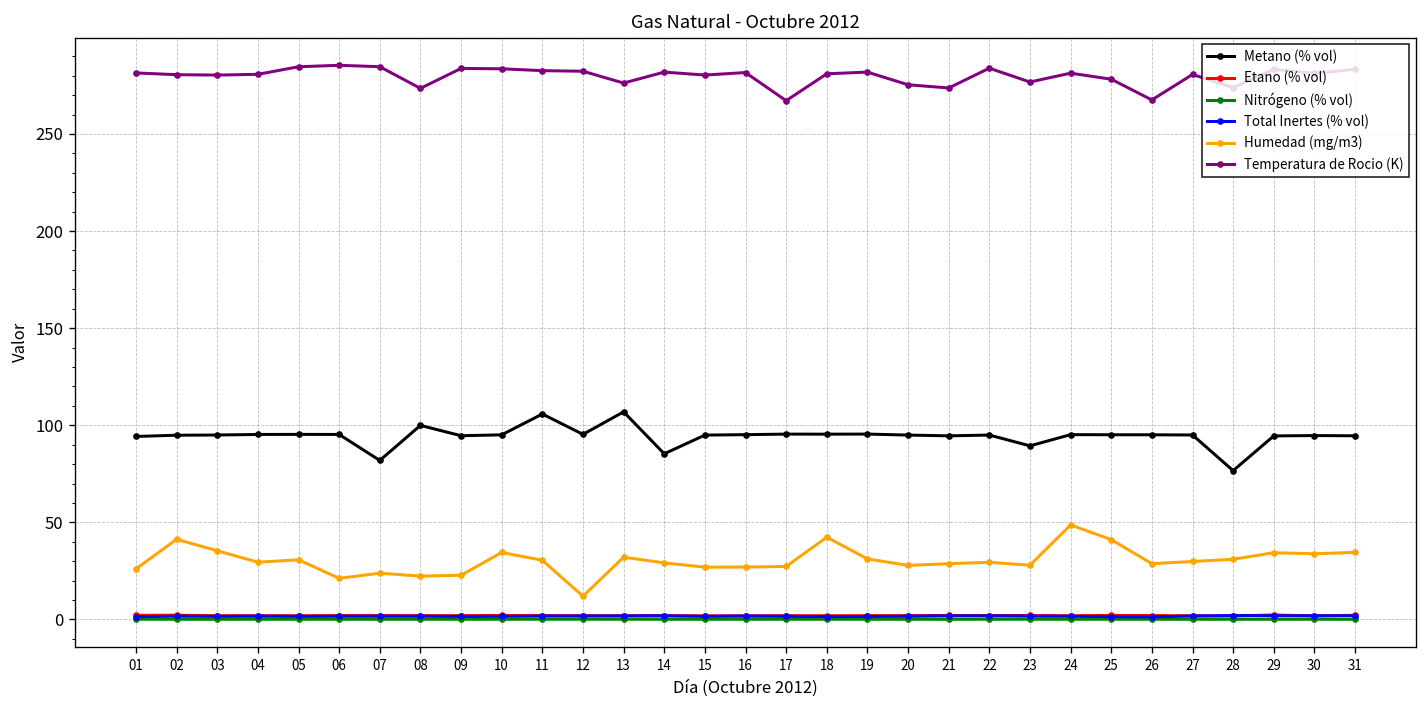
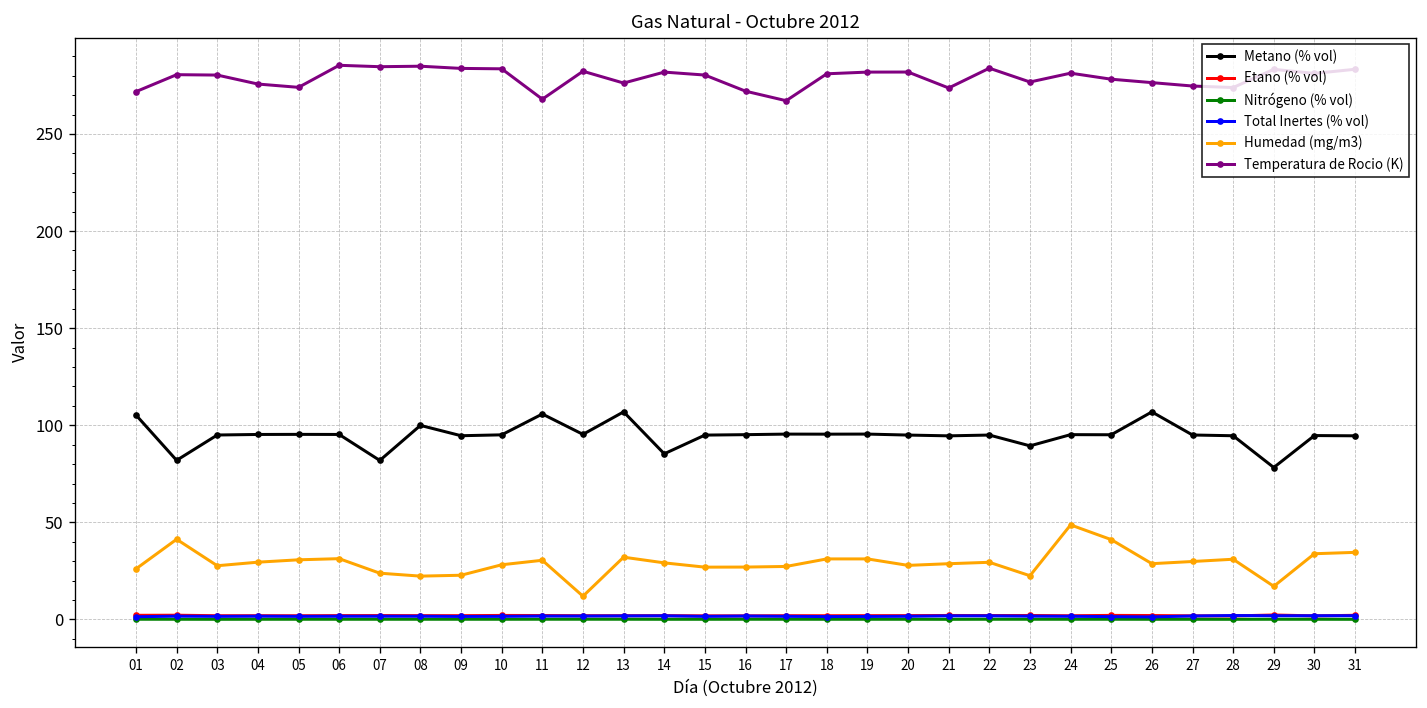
  {
    "Metano (% vol)": {
-     "01": 94,
-     "02": 95,
+     "01": 105,
+     "02": 82,
      "03": 95,
      "04": 95,
      "05": 95,
      "06": 95,
      "07": 82,
      "08": 100,
      "09": 95,
      "10": 95,
      "11": 106,
      "12": 95,
      "13": 107,
      "14": 85,
      "15": 95,
      "16": 95,
      "17": 95,
      "18": 95,
      "19": 95,
      "20": 95,
      "21": 95,
      "22": 95,
      "23": 89,
      "24": 95,
      "25": 95,
-     "26": 95,
+     "26": 107,
      "27": 95,
-     "28": 77,
-     "29": 95,
+     "28": 95,
+     "29": 78,
      "30": 95,
      "31": 95
    },
    "Nitrógeno (% vol)": {
      "02": 0,
      "04": 0,
      "11": 0,
      "12": 0,
      "13": 0,
      "14": 0,
      "16": 0,
      "21": 0,
      "22": 0,
      "23": 0,
      "27": 0,
      "28": 0,
      "29": 0,
      "30": 0,
      "31": 0
    },
    "Humedad (mg/m3)": {
      "01": 26,
      "02": 41,
-     "03": 35,
+     "03": 28,
      "04": 30,
      "05": 31,
-     "06": 21,
+     "06": 31,
      "07": 24,
      "08": 22,
      "09": 23,
-     "10": 35,
+     "10": 28,
      "11": 30,
      "12": 12,
      "13": 32,
      "14": 29,
      "15": 27,
      "16": 27,
      "17": 27,
-     "18": 42,
+     "18": 31,
      "19": 31,
      "20": 28,
      "21": 29,
      "22": 29,
-     "23": 28,
+     "23": 23,
      "24": 49,
      "25": 41,
      "26": 29,
      "27": 30,
      "28": 31,
-     "29": 34,
+     "29": 17,
      "30": 34,
      "31": 35
    },
    "Temperatura de Rocio (K)": {
-     "01": 281,
+     "01": 272,
      "02": 281,
      "03": 280,
-     "04": 281,
-     "05": 285,
+     "04": 276,
+     "05": 274,
      "06": 285,
      "07": 285,
-     "08": 273,
+     "08": 285,
      "09": 284,
      "10": 284,
-     "11": 283,
+     "11": 268,
      "12": 282,
      "13": 276,
      "14": 282,
      "15": 280,
-     "16": 282,
+     "16": 272,
      "17": 267,
      "18": 281,
      "19": 282,
-     "20": 275,
+     "20": 282,
      "21": 274,
      "22": 284,
      "23": 277,
      "24": 281,
      "25": 278,
-     "26": 268,
-     "27": 281
+     "26": 276,
+     "27": 275
    }
  }
